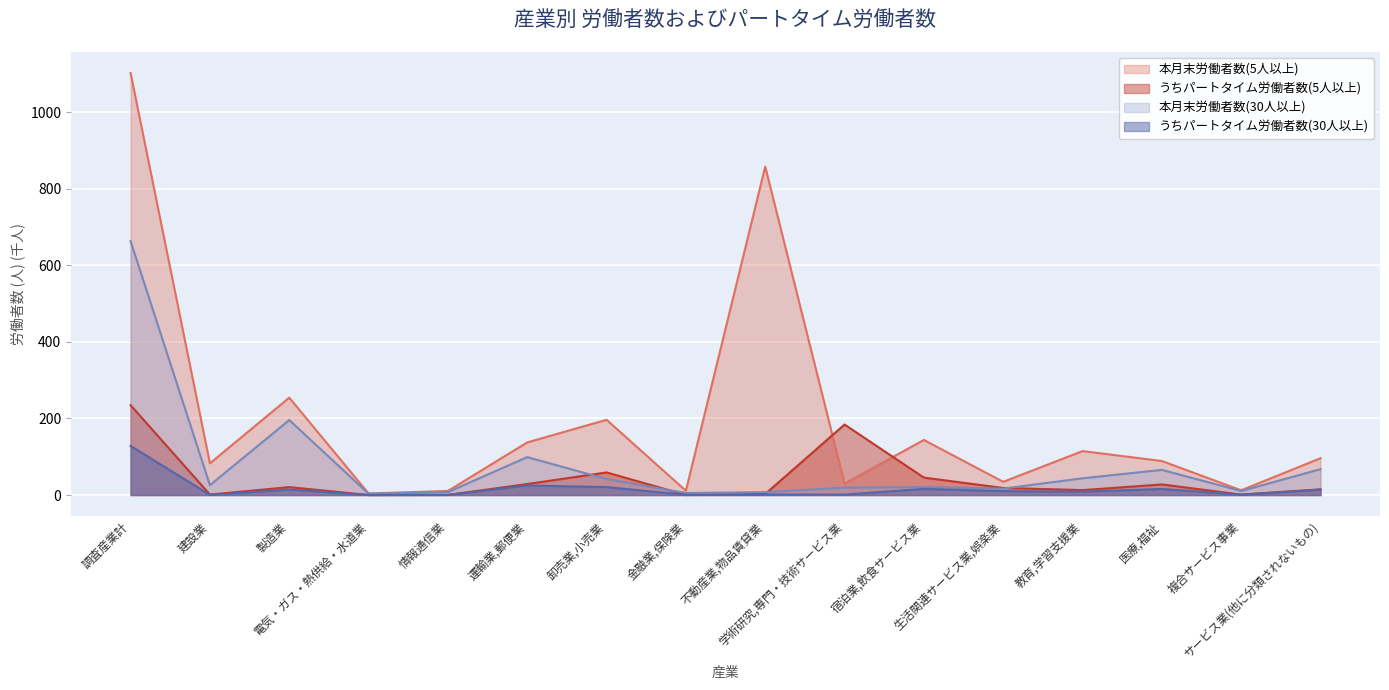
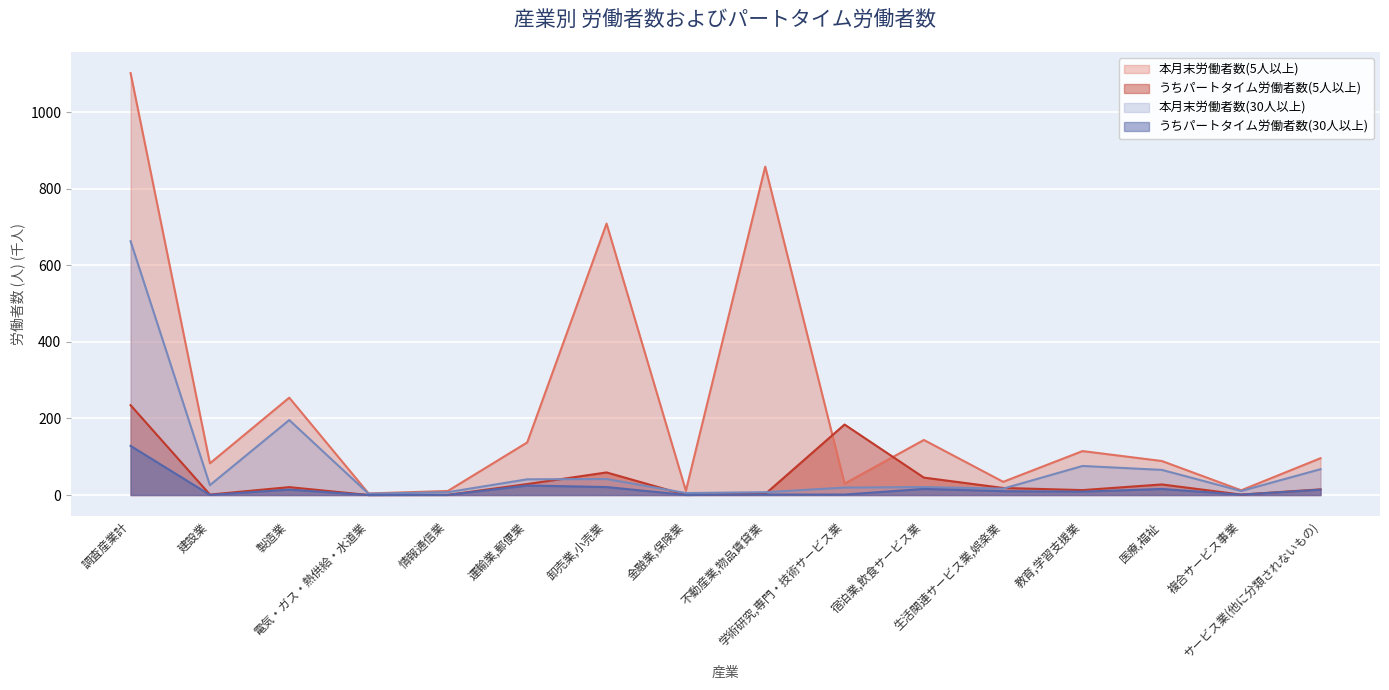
  {
    "本月末労働者数(5人以上)": {
      "調査産業計": 1100,
      "建設業": 80,
      "製造業": 250,
      "運輸業,郵便業": 140,
-     "卸売業,小売業": 200,
+     "卸売業,小売業": 710,
      "不動産業,物品賃貸業": 860,
      "学術研究,専門・技術サービス業": 30,
      "宿泊業,飲食サービス業": 140,
      "生活関連サービス業,娯楽業": 30,
      "教育,学習支援業": 110,
      "医療,福祉": 90,
      "サービス業(他に分類されないもの)": 100
    },
    "うちパートタイム労働者数(5人以上)": {
      "調査産業計": 230,
      "卸売業,小売業": 60,
      "学術研究,専門・技術サービス業": 180,
      "宿泊業,飲食サービス業": 50,
      "医療,福祉": 30
    },
    "本月末労働者数(30人以上)": {
      "調査産業計": 660,
      "建設業": 30,
      "製造業": 200,
-     "運輸業,郵便業": 100,
+     "運輸業,郵便業": 40,
      "卸売業,小売業": 40,
      "学術研究,専門・技術サービス業": 20,
-     "教育,学習支援業": 40,
+     "教育,学習支援業": 80,
      "医療,福祉": 70,
      "サービス業(他に分類されないもの)": 70
    },
    "うちパートタイム労働者数(30人以上)": {
      "調査産業計": 130,
      "卸売業,小売業": 20,
      "学術研究,専門・技術サービス業": 0,
      "生活関連サービス業,娯楽業": 10,
      "医療,福祉": 20
    }
  }
